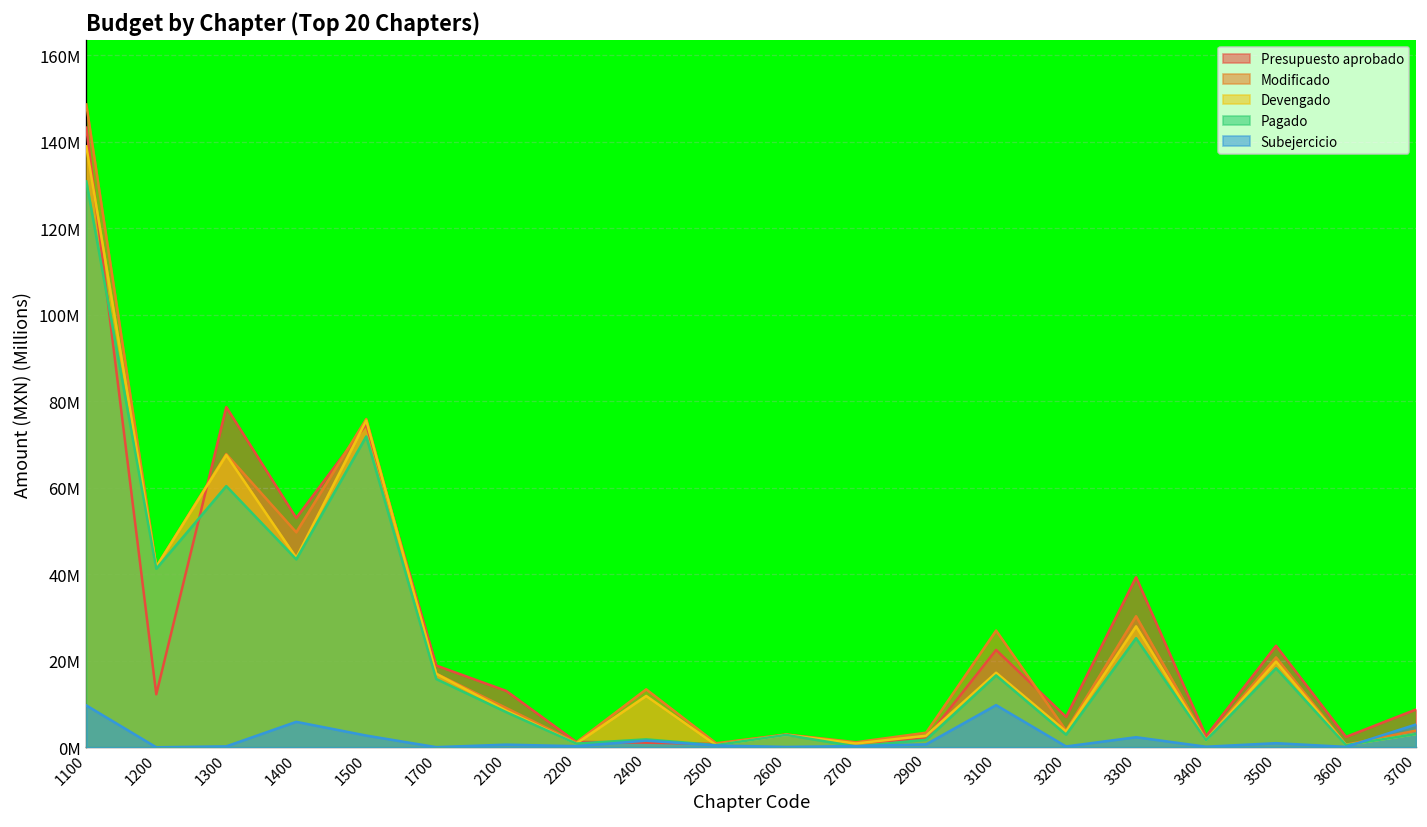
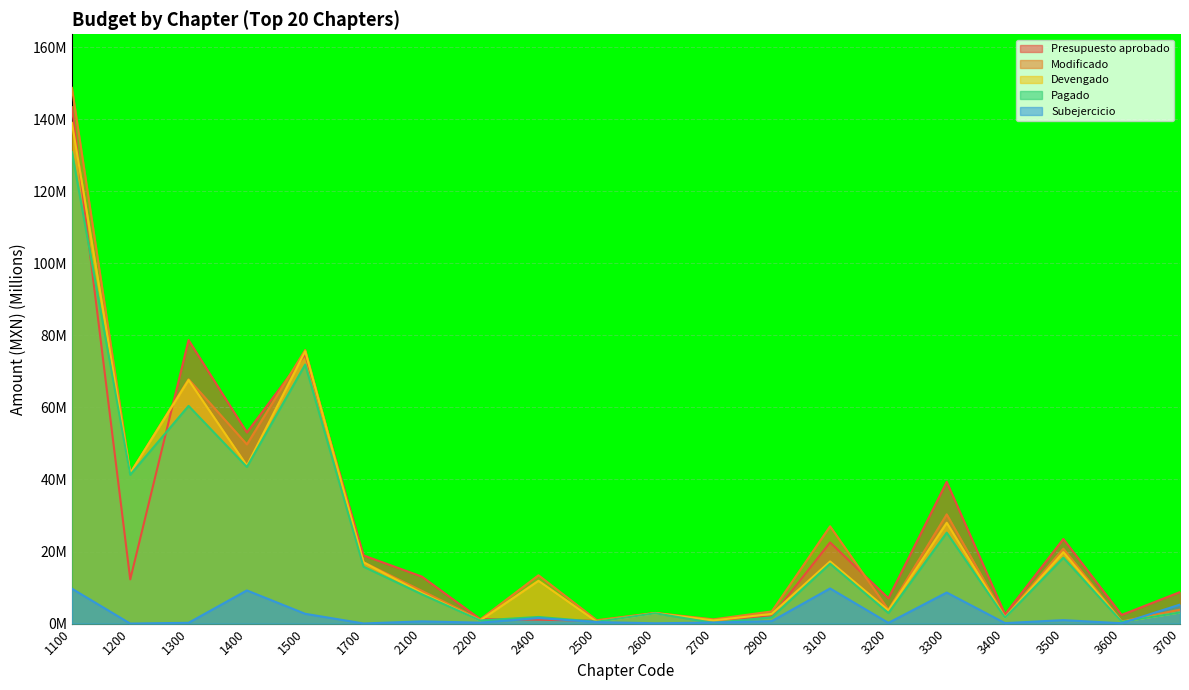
  {
    "Devengado": {
      "1100": 139000000,
      "2400": 12000000,
      "3300": 28000000,
      "3500": 20000000
    },
    "Pagado": {
      "1100": 131000000,
      "1300": 60000000,
      "1500": 72000000,
      "1700": 16000000,
      "3200": 3000000,
      "3300": 25000000,
      "3500": 18000000
    },
    "Subejercicio": {
      "1100": 10000000,
      "1200": 0,
      "1300": 0,
-     "1400": 6000000,
+     "1400": 9000000,
      "1500": 3000000,
      "1700": 0,
      "2100": 1000000,
      "2600": 0,
      "2900": 1000000,
      "3100": 10000000,
      "3200": 0,
-     "3300": 2000000,
+     "3300": 9000000,
      "3400": 0,
      "3500": 1000000,
      "3700": 5000000
    }
  }
